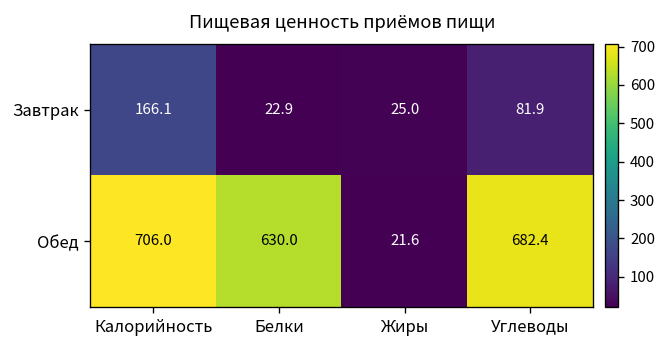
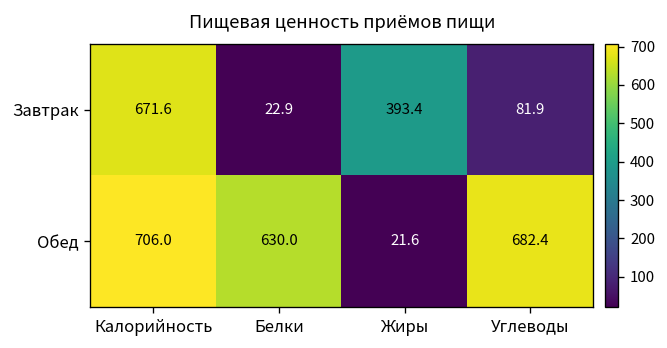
  {
    "Завтрак": {
-     "Калорийность": 166.1,
+     "Калорийность": 671.6,
      "Белки": 22.9,
-     "Жиры": 25.0,
+     "Жиры": 393.4,
      "Углеводы": 81.9
    },
    "Обед": {
      "Калорийность": 706.0,
      "Белки": 630.0,
      "Жиры": 21.6,
      "Углеводы": 682.4
    }
  }
